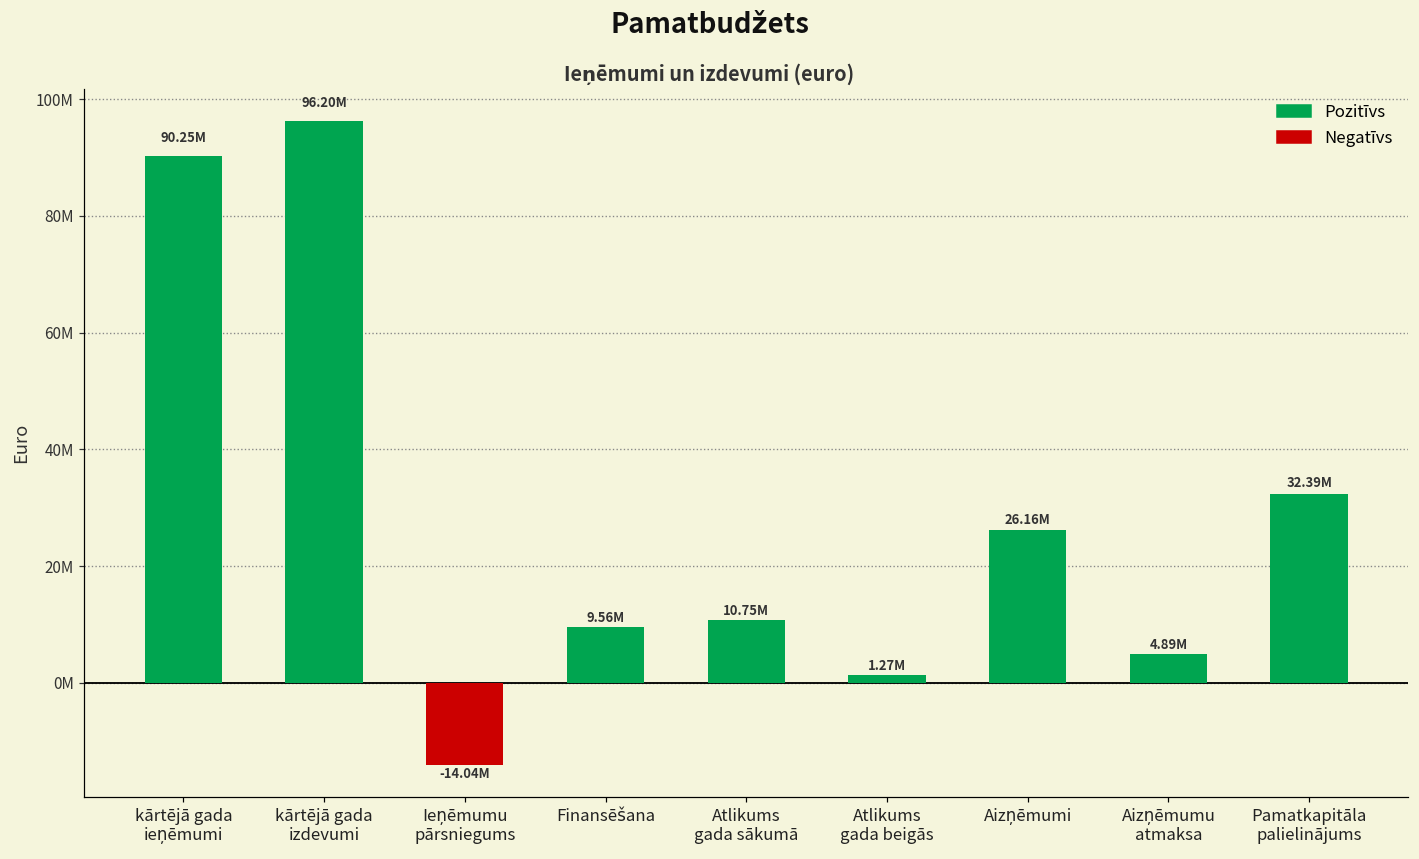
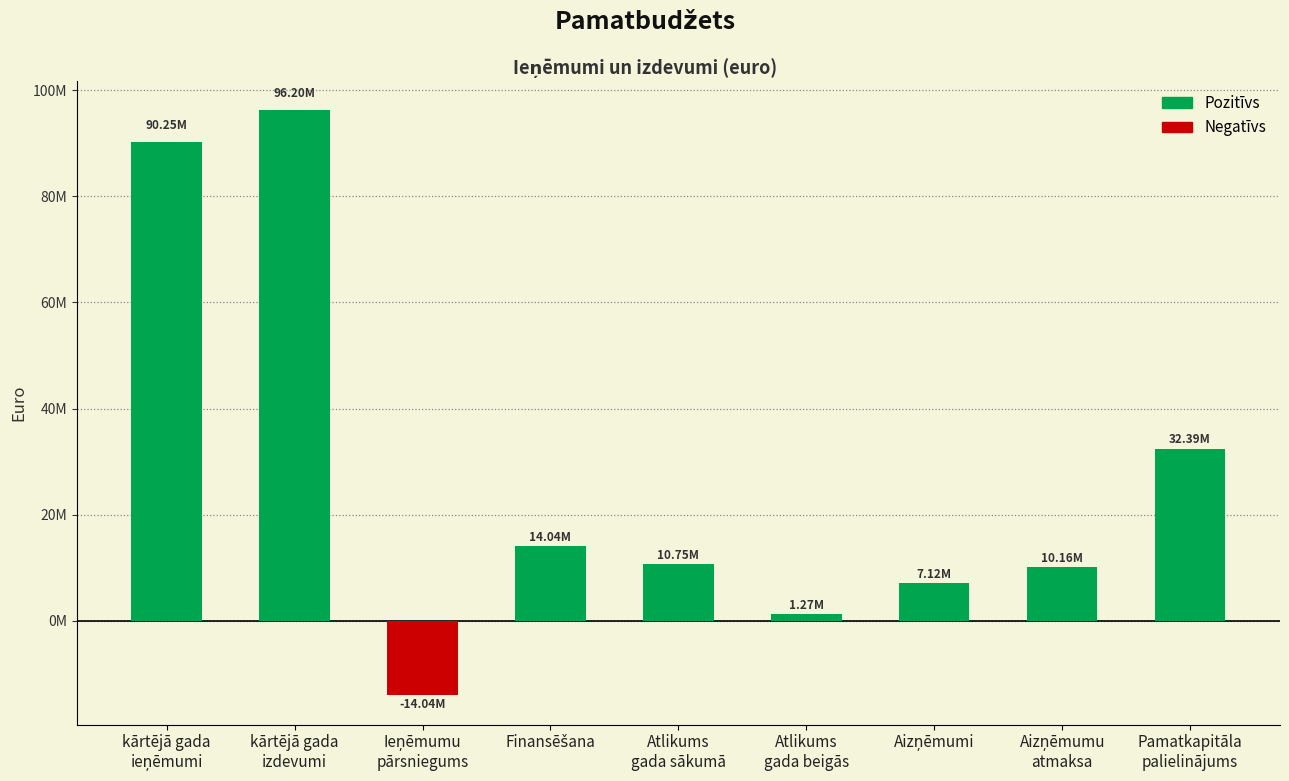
  {
    "kārtējā gada ieņēmumi": "90.25M",
    "kārtējā gada izdevumi": "96.20M",
    "Ieņēmumu pārsniegums": "-14.04M",
-   "Finansēšana": "9.56M",
+   "Finansēšana": "14.04M",
    "Atlikums gada sākumā": "10.75M",
    "Atlikums gada beigās": "1.27M",
-   "Aizņēmumi": "26.16M",
-   "Aizņēmumu atmaksa": "4.89M",
+   "Aizņēmumi": "7.12M",
+   "Aizņēmumu atmaksa": "10.16M",
    "Pamatkapitāla palielinājums": "32.39M"
  }
